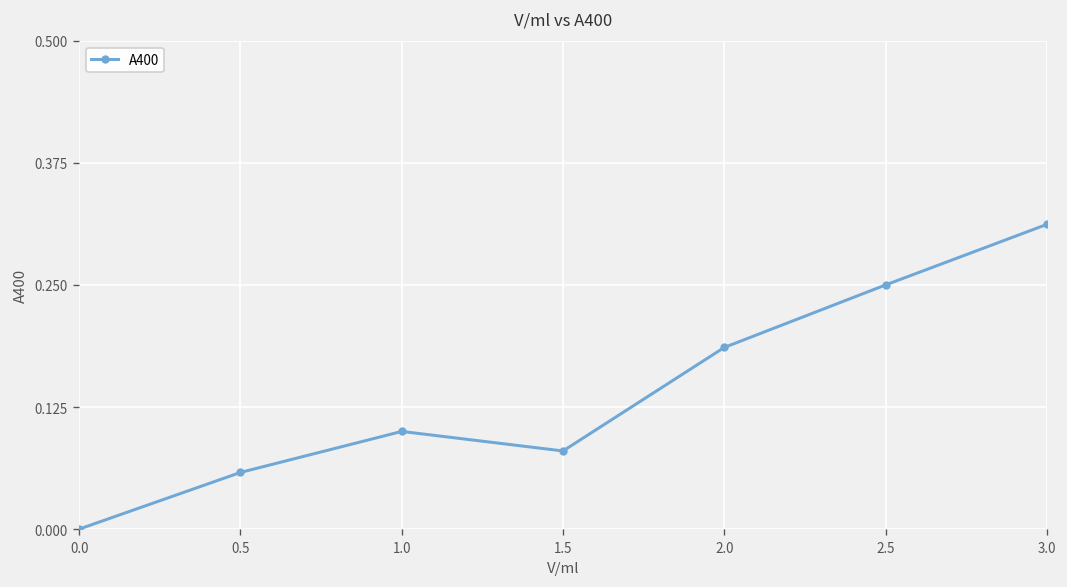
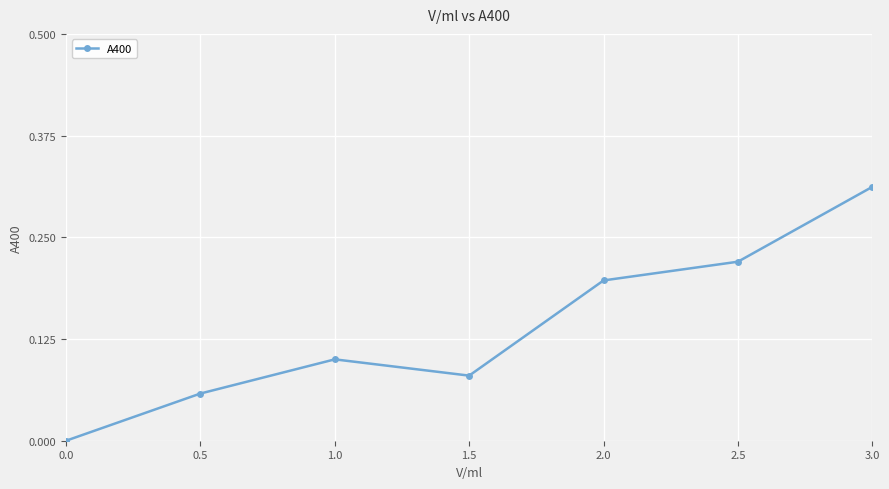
  {
    "0.0": 0.00,
    "0.5": 0.06,
    "1.0": 0.10,
    "1.5": 0.08,
-   "2.0": 0.19,
-   "2.5": 0.25,
+   "2.0": 0.20,
+   "2.5": 0.22,
    "3.0": 0.31
  }
